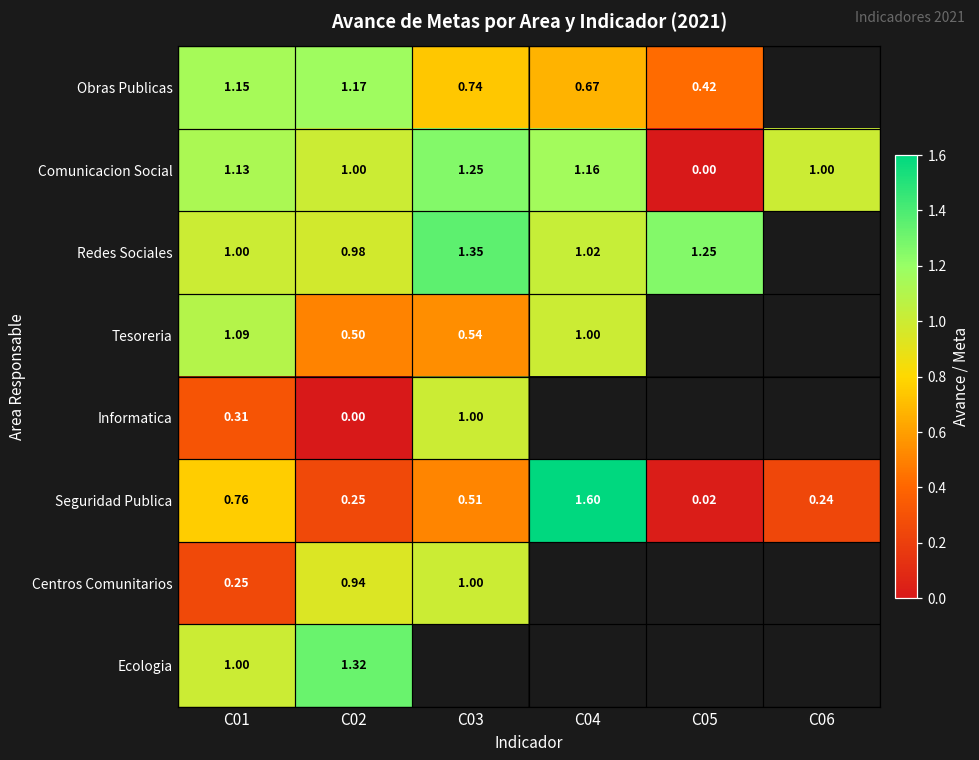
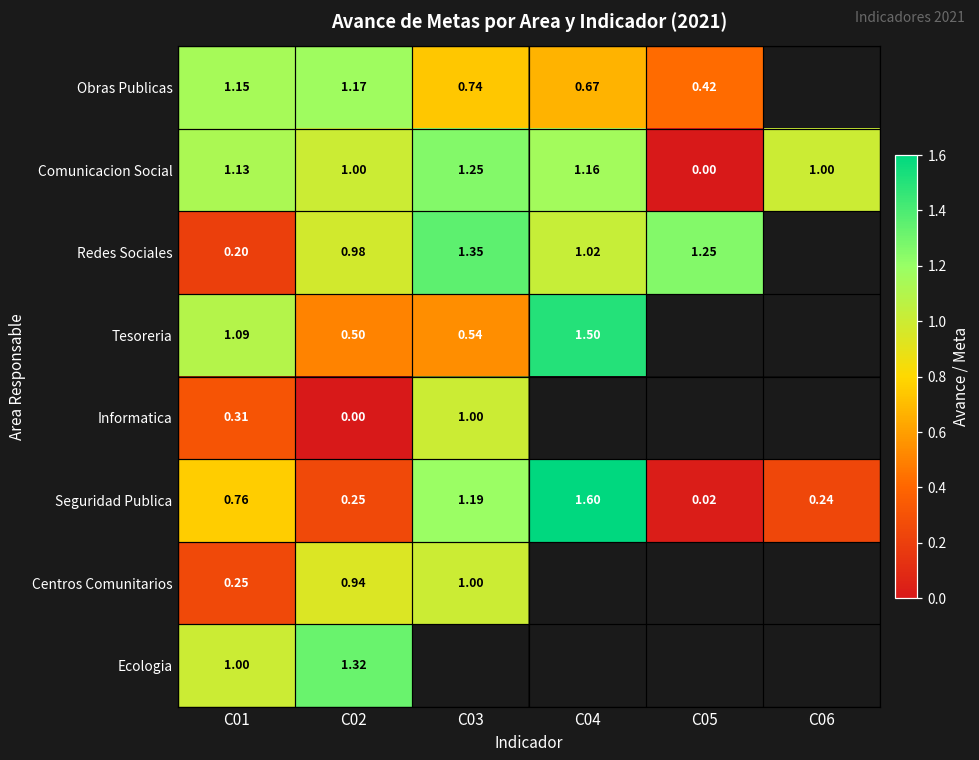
  {
    "Obras Publicas": {
      "C01": 1.15,
      "C02": 1.17,
      "C03": 0.74,
      "C04": 0.67,
      "C05": 0.42
    },
    "Comunicacion Social": {
      "C01": 1.13,
      "C02": 1.00,
      "C03": 1.25,
      "C04": 1.16,
      "C05": 0.00,
      "C06": 1.00
    },
    "Redes Sociales": {
-     "C01": 1.00,
+     "C01": 0.20,
      "C02": 0.98,
      "C03": 1.35,
      "C04": 1.02,
      "C05": 1.25
    },
    "Tesoreria": {
      "C01": 1.09,
      "C02": 0.50,
      "C03": 0.54,
-     "C04": 1.00
+     "C04": 1.50
    },
    "Informatica": {
      "C01": 0.31,
      "C02": 0.00,
      "C03": 1.00
    },
    "Seguridad Publica": {
      "C01": 0.76,
      "C02": 0.25,
-     "C03": 0.51,
+     "C03": 1.19,
      "C04": 1.60,
      "C05": 0.02,
      "C06": 0.24
    },
    "Centros Comunitarios": {
      "C01": 0.25,
      "C02": 0.94,
      "C03": 1.00
    },
    "Ecologia": {
      "C01": 1.00,
      "C02": 1.32
    }
  }
